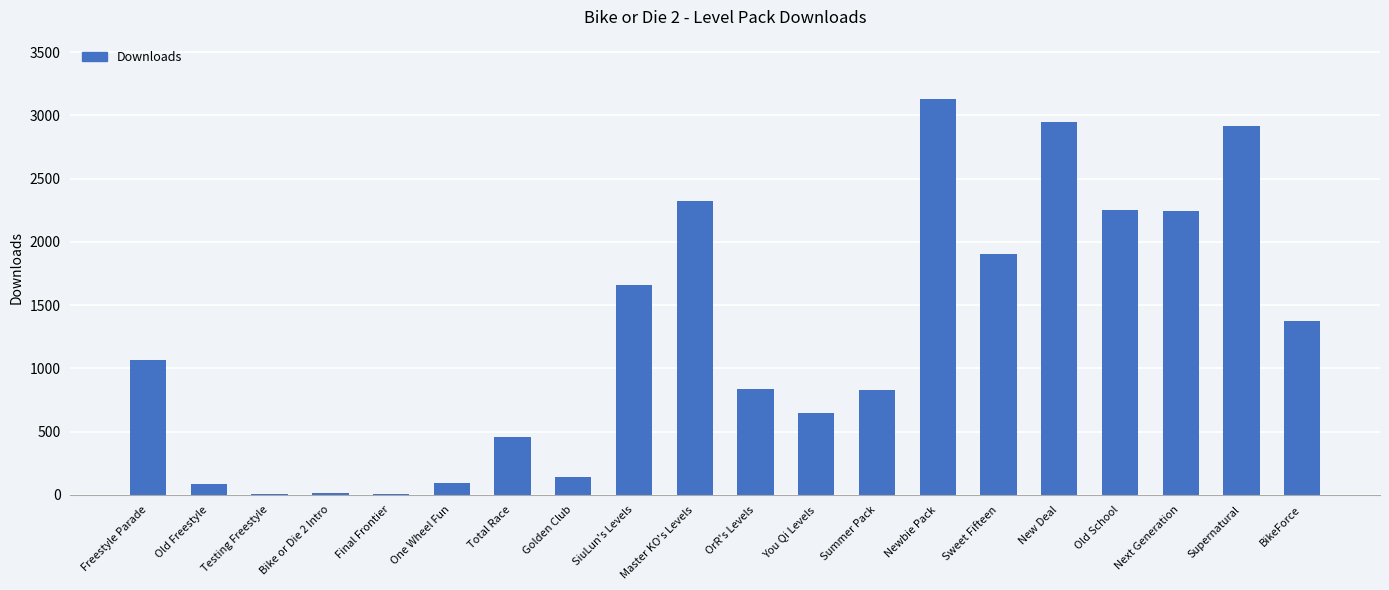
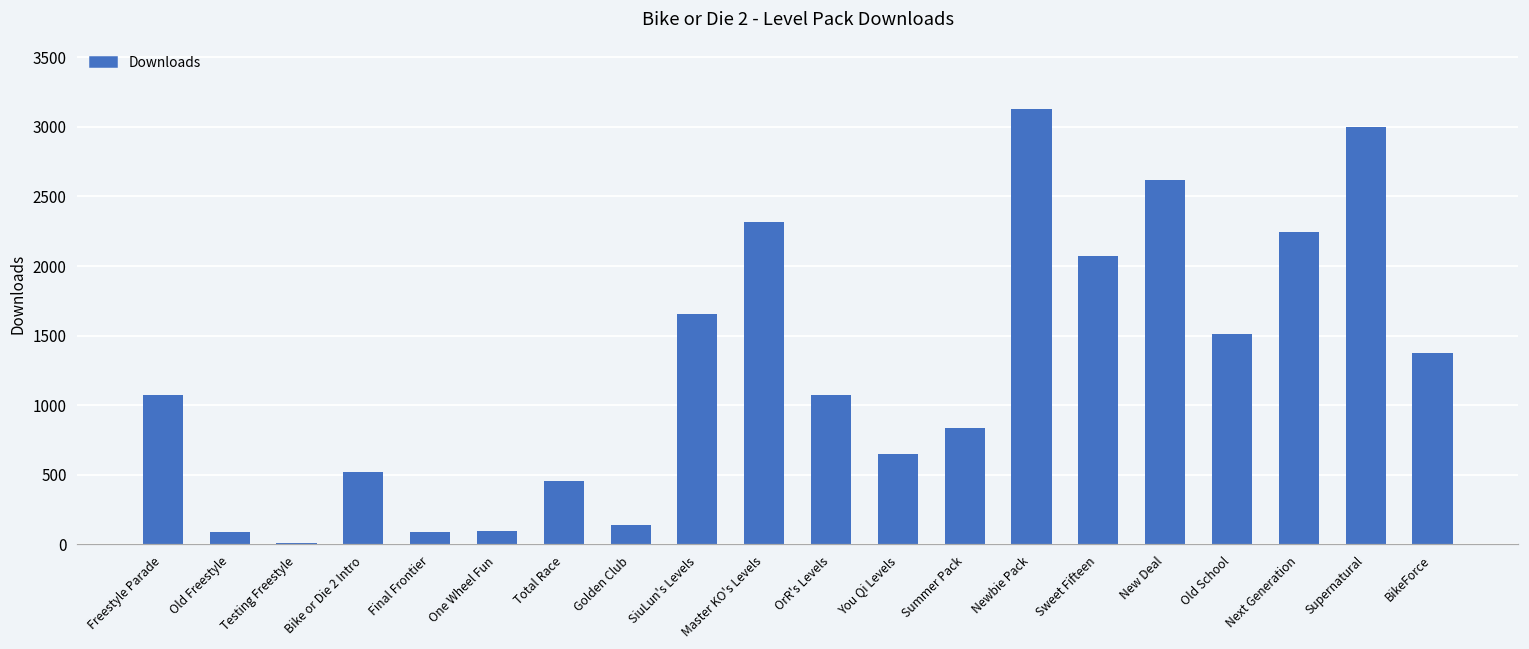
  {
    "Freestyle Parade": 1070,
    "Old Freestyle": 90,
-   "Bike or Die 2 Intro": 20,
-   "Final Frontier": 10,
+   "Bike or Die 2 Intro": 520,
+   "Final Frontier": 90,
    "One Wheel Fun": 90,
    "Total Race": 450,
    "Golden Club": 140,
    "SiuLun's Levels": 1660,
    "Master KO's Levels": 2320,
-   "OrR's Levels": 840,
+   "OrR's Levels": 1070,
    "You Qi Levels": 650,
    "Summer Pack": 830,
    "Newbie Pack": 3130,
-   "Sweet Fifteen": 1900,
-   "New Deal": 2940,
-   "Old School": 2250,
+   "Sweet Fifteen": 2070,
+   "New Deal": 2620,
+   "Old School": 1510,
    "Next Generation": 2240,
-   "Supernatural": 2910,
+   "Supernatural": 3000,
    "BikeForce": 1370
  }
